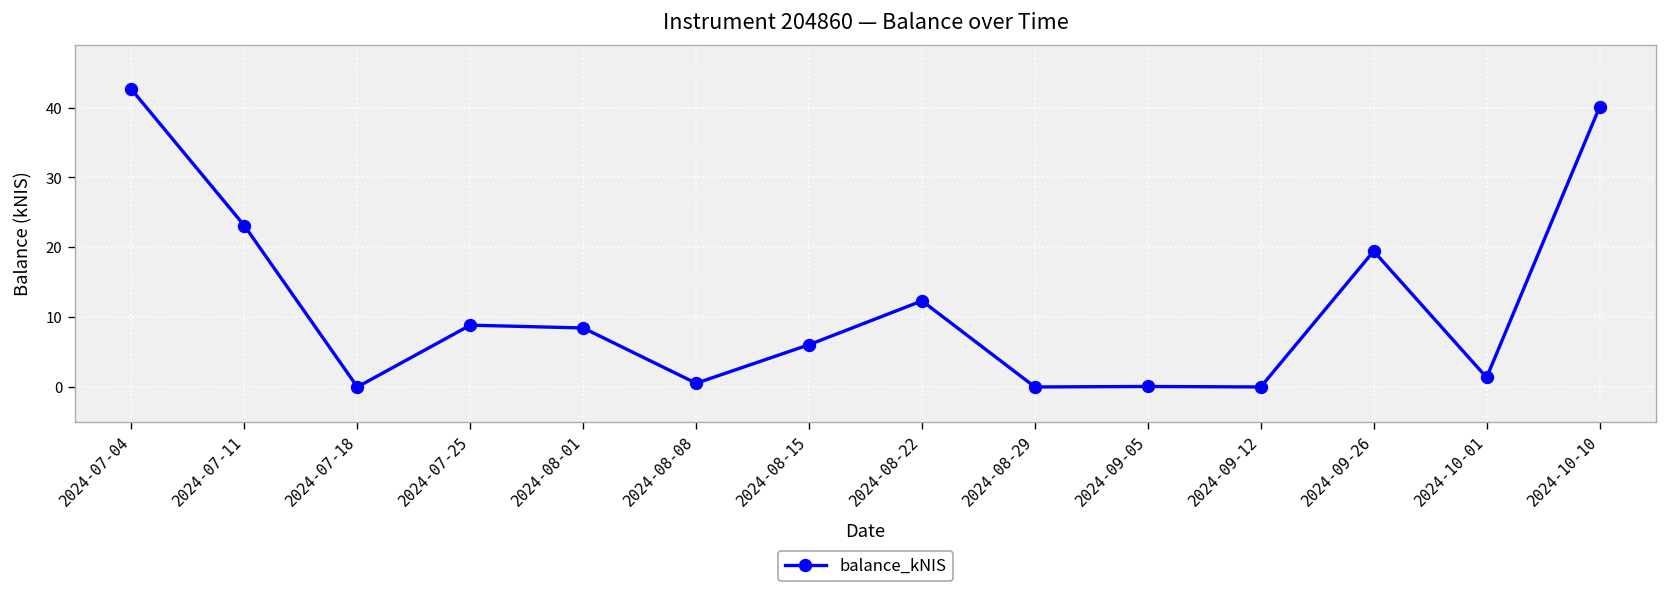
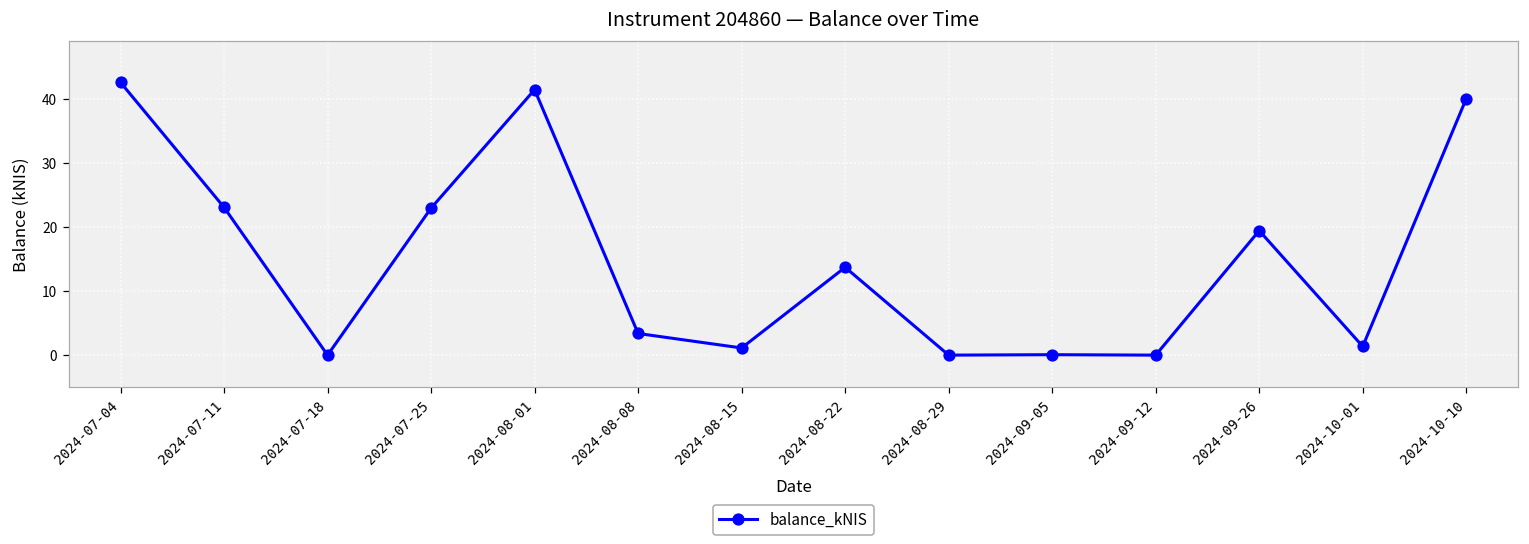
  {
    "2024-07-04": 43,
    "2024-07-11": 23,
    "2024-07-18": 0,
-   "2024-07-25": 9,
-   "2024-08-01": 8,
-   "2024-08-08": 1,
-   "2024-08-15": 6,
-   "2024-08-22": 12,
+   "2024-07-25": 23,
+   "2024-08-01": 41,
+   "2024-08-08": 3,
+   "2024-08-15": 1,
+   "2024-08-22": 14,
    "2024-08-29": 0,
    "2024-09-05": 0,
    "2024-09-12": 0,
    "2024-09-26": 19,
    "2024-10-01": 1,
    "2024-10-10": 40
  }
